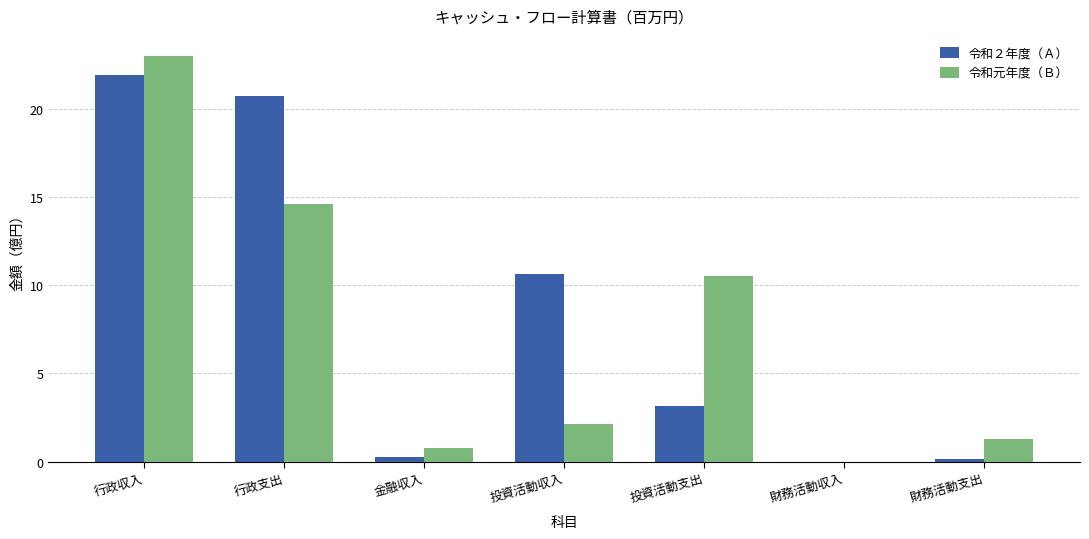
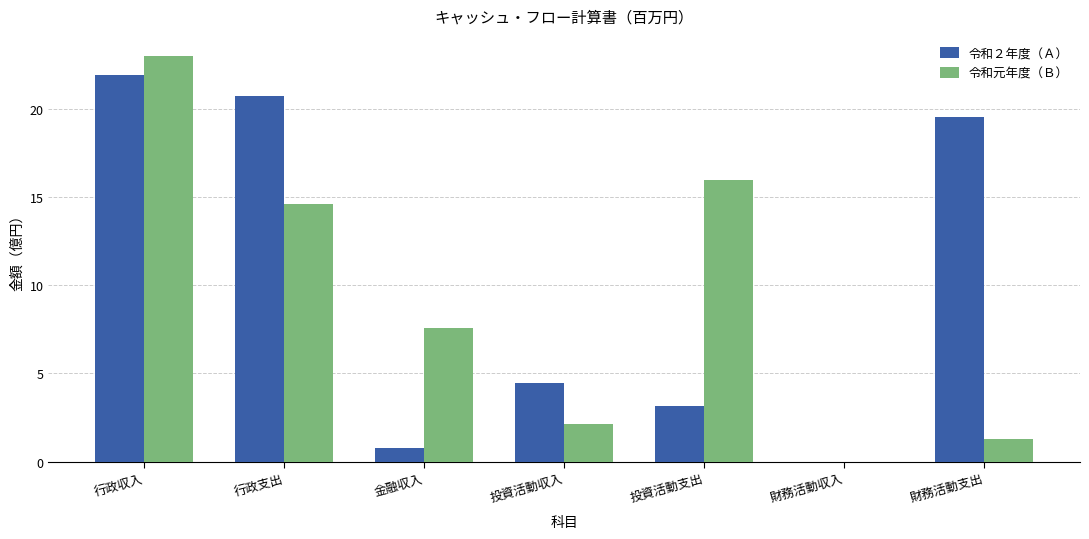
  {
    "令和２年度（Ａ）": {
      "行政収入": 22.0,
      "行政支出": 20.8,
-     "金融収入": 0.3,
-     "投資活動収入": 10.7,
+     "金融収入": 0.7,
+     "投資活動収入": 4.4,
      "投資活動支出": 3.2,
      "財務活動収入": 0.0,
-     "財務活動支出": 0.1
+     "財務活動支出": 19.5
    },
    "令和元年度（Ｂ）": {
      "行政収入": 23.0,
      "行政支出": 14.6,
-     "金融収入": 0.8,
+     "金融収入": 7.6,
      "投資活動収入": 2.1,
-     "投資活動支出": 10.6,
+     "投資活動支出": 16.0,
      "財務活動収入": 0.0,
      "財務活動支出": 1.3
    }
  }
